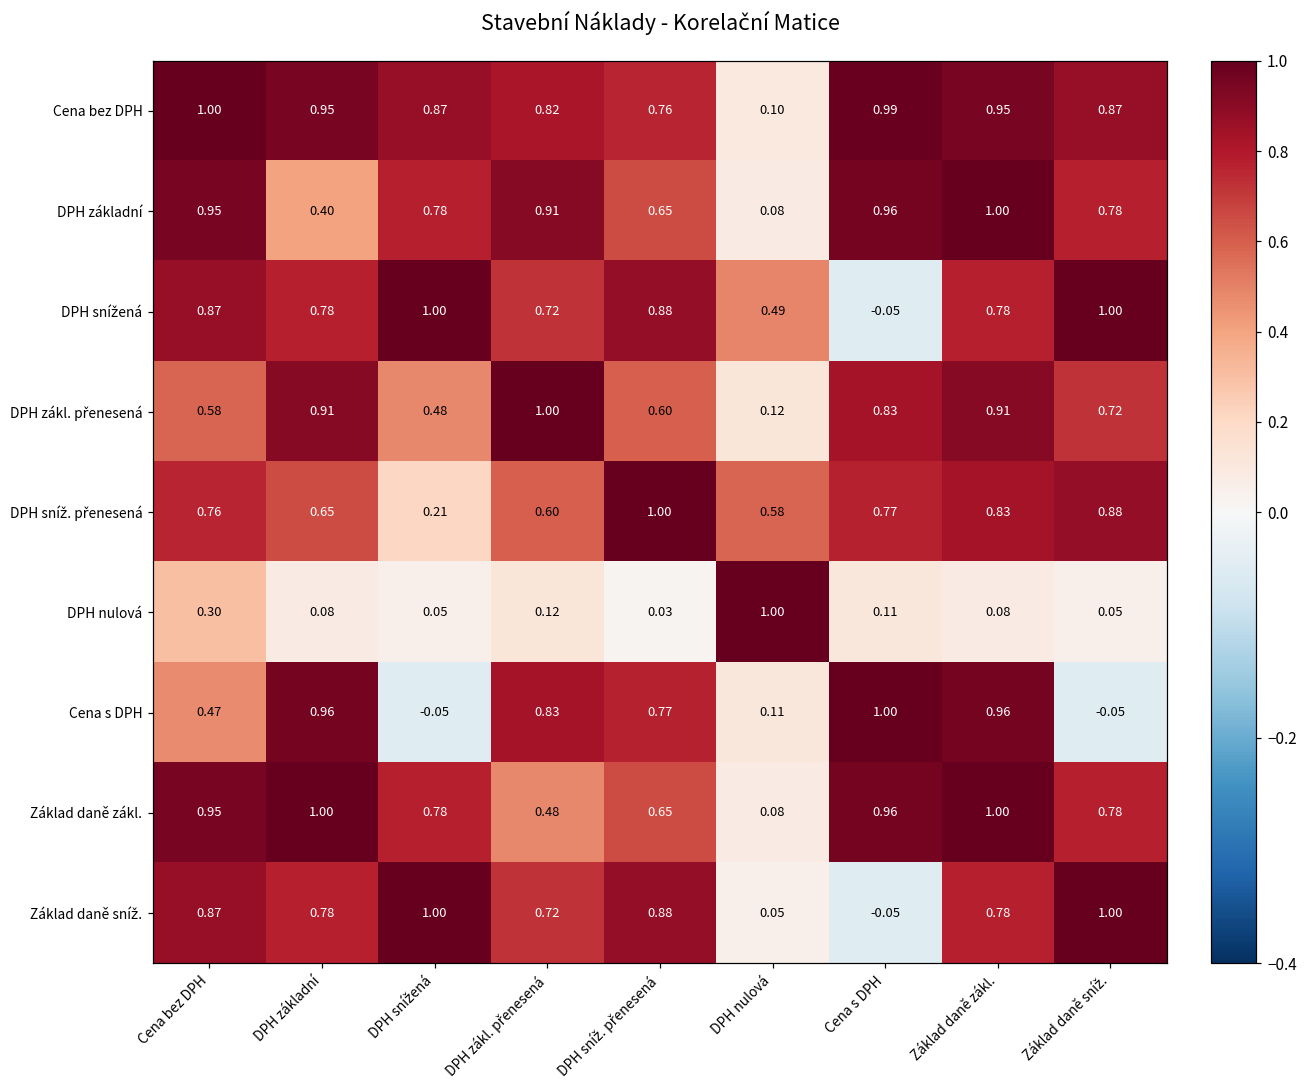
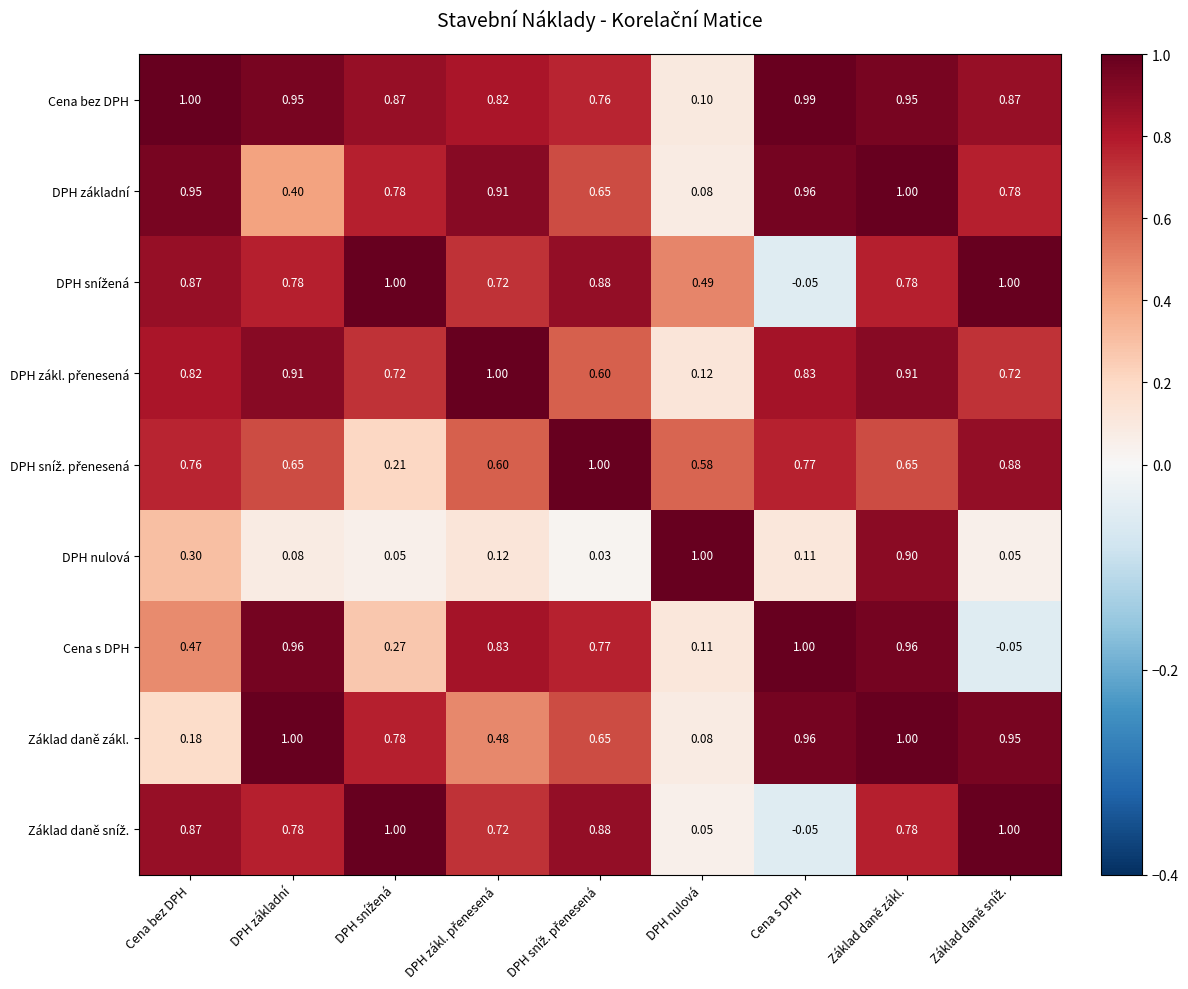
  {
    "Cena bez DPH": {
      "Cena bez DPH": 1.00,
      "DPH základní": 0.95,
      "DPH snížená": 0.87,
      "DPH zákl. přenesená": 0.82,
      "DPH sníž. přenesená": 0.76,
      "DPH nulová": 0.10,
      "Cena s DPH": 0.99,
      "Základ daně zákl.": 0.95,
      "Základ daně sníž.": 0.87
    },
    "DPH základní": {
      "Cena bez DPH": 0.95,
      "DPH základní": 0.40,
      "DPH snížená": 0.78,
      "DPH zákl. přenesená": 0.91,
      "DPH sníž. přenesená": 0.65,
      "DPH nulová": 0.08,
      "Cena s DPH": 0.96,
      "Základ daně zákl.": 1.00,
      "Základ daně sníž.": 0.78
    },
    "DPH snížená": {
      "Cena bez DPH": 0.87,
      "DPH základní": 0.78,
      "DPH snížená": 1.00,
      "DPH zákl. přenesená": 0.72,
      "DPH sníž. přenesená": 0.88,
      "DPH nulová": 0.49,
      "Cena s DPH": -0.05,
      "Základ daně zákl.": 0.78,
      "Základ daně sníž.": 1.00
    },
    "DPH zákl. přenesená": {
-     "Cena bez DPH": 0.58,
+     "Cena bez DPH": 0.82,
      "DPH základní": 0.91,
-     "DPH snížená": 0.48,
+     "DPH snížená": 0.72,
      "DPH zákl. přenesená": 1.00,
      "DPH sníž. přenesená": 0.60,
      "DPH nulová": 0.12,
      "Cena s DPH": 0.83,
      "Základ daně zákl.": 0.91,
      "Základ daně sníž.": 0.72
    },
    "DPH sníž. přenesená": {
      "Cena bez DPH": 0.76,
      "DPH základní": 0.65,
      "DPH snížená": 0.21,
      "DPH zákl. přenesená": 0.60,
      "DPH sníž. přenesená": 1.00,
      "DPH nulová": 0.58,
      "Cena s DPH": 0.77,
-     "Základ daně zákl.": 0.83,
+     "Základ daně zákl.": 0.65,
      "Základ daně sníž.": 0.88
    },
    "DPH nulová": {
      "Cena bez DPH": 0.30,
      "DPH základní": 0.08,
      "DPH snížená": 0.05,
      "DPH zákl. přenesená": 0.12,
      "DPH sníž. přenesená": 0.03,
      "DPH nulová": 1.00,
      "Cena s DPH": 0.11,
-     "Základ daně zákl.": 0.08,
+     "Základ daně zákl.": 0.90,
      "Základ daně sníž.": 0.05
    },
    "Cena s DPH": {
      "Cena bez DPH": 0.47,
      "DPH základní": 0.96,
-     "DPH snížená": -0.05,
+     "DPH snížená": 0.27,
      "DPH zákl. přenesená": 0.83,
      "DPH sníž. přenesená": 0.77,
      "DPH nulová": 0.11,
      "Cena s DPH": 1.00,
      "Základ daně zákl.": 0.96,
      "Základ daně sníž.": -0.05
    },
    "Základ daně zákl.": {
-     "Cena bez DPH": 0.95,
+     "Cena bez DPH": 0.18,
      "DPH základní": 1.00,
      "DPH snížená": 0.78,
      "DPH zákl. přenesená": 0.48,
      "DPH sníž. přenesená": 0.65,
      "DPH nulová": 0.08,
      "Cena s DPH": 0.96,
      "Základ daně zákl.": 1.00,
-     "Základ daně sníž.": 0.78
+     "Základ daně sníž.": 0.95
    },
    "Základ daně sníž.": {
      "Cena bez DPH": 0.87,
      "DPH základní": 0.78,
      "DPH snížená": 1.00,
      "DPH zákl. přenesená": 0.72,
      "DPH sníž. přenesená": 0.88,
      "DPH nulová": 0.05,
      "Cena s DPH": -0.05,
      "Základ daně zákl.": 0.78,
      "Základ daně sníž.": 1.00
    }
  }
